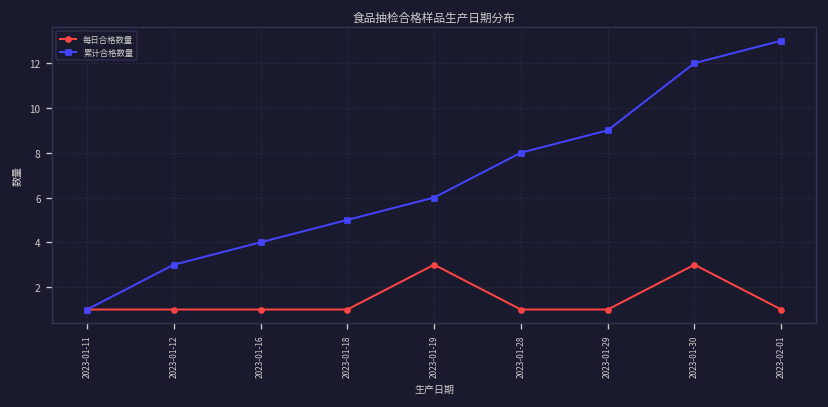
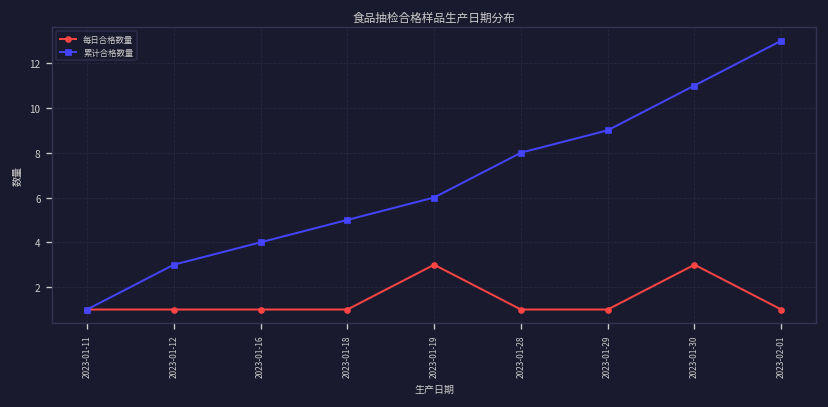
  {
    "每日合格数量": {
      "2023-01-12": 1,
      "2023-01-16": 1,
      "2023-01-18": 1,
      "2023-01-19": 3,
      "2023-01-28": 1,
      "2023-01-29": 1,
      "2023-01-30": 3,
      "2023-02-01": 1
    },
    "累计合格数量": {
      "2023-01-12": 3,
      "2023-01-16": 4,
      "2023-01-18": 5,
      "2023-01-19": 6,
      "2023-01-28": 8,
      "2023-01-29": 9,
-     "2023-01-30": 12,
+     "2023-01-30": 11,
      "2023-02-01": 13
    }
  }
